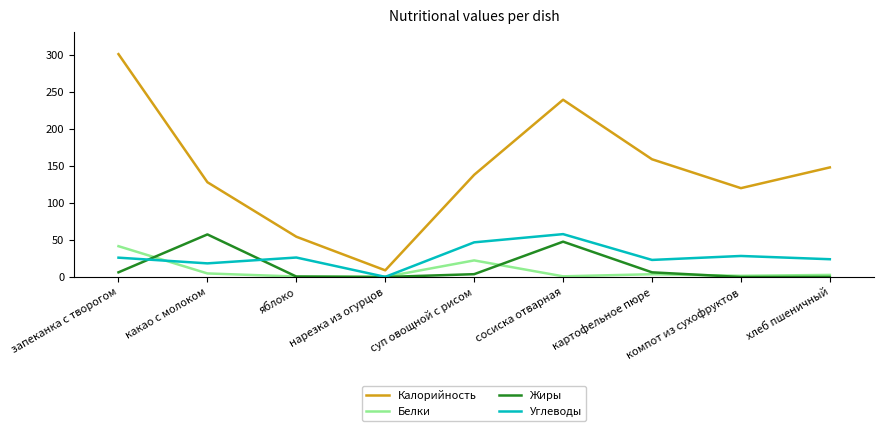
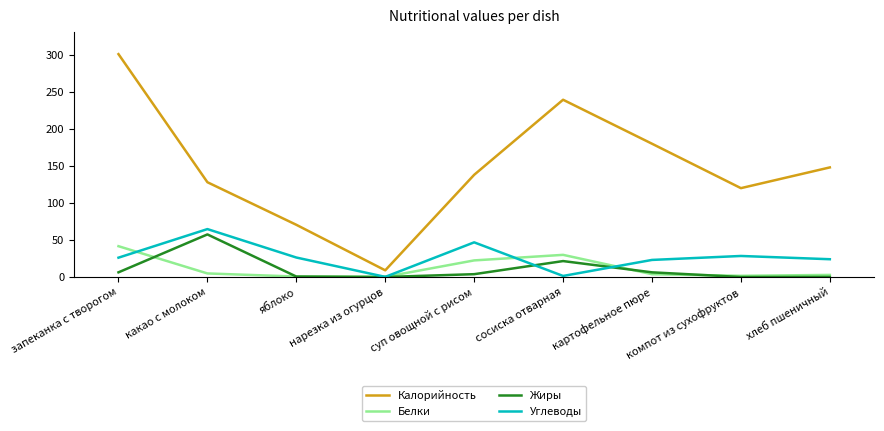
  {
    "Калорийность": {
      "запеканка с творогом": 300,
      "какао с молоком": 130,
-     "яблоко": 50,
+     "яблоко": 70,
      "нарезка из огурцов": 10,
      "суп овощной с рисом": 140,
      "сосиска отварная": 240,
-     "картофельное пюре": 160,
+     "картофельное пюре": 180,
      "компот из сухофруктов": 120,
      "хлеб пшеничный": 150
    },
    "Белки": {
      "запеканка с творогом": 40,
      "какао с молоком": 0,
      "суп овощной с рисом": 20,
-     "сосиска отварная": 0
+     "сосиска отварная": 30
    },
    "Жиры": {
      "запеканка с творогом": 10,
      "какао с молоком": 60,
      "суп овощной с рисом": 0,
-     "сосиска отварная": 50
+     "сосиска отварная": 20
    },
    "Углеводы": {
      "запеканка с творогом": 30,
-     "какао с молоком": 20,
+     "какао с молоком": 60,
      "яблоко": 30,
      "суп овощной с рисом": 50,
-     "сосиска отварная": 60,
+     "сосиска отварная": 0,
      "картофельное пюре": 20,
      "компот из сухофруктов": 30,
      "хлеб пшеничный": 20
    }
  }
